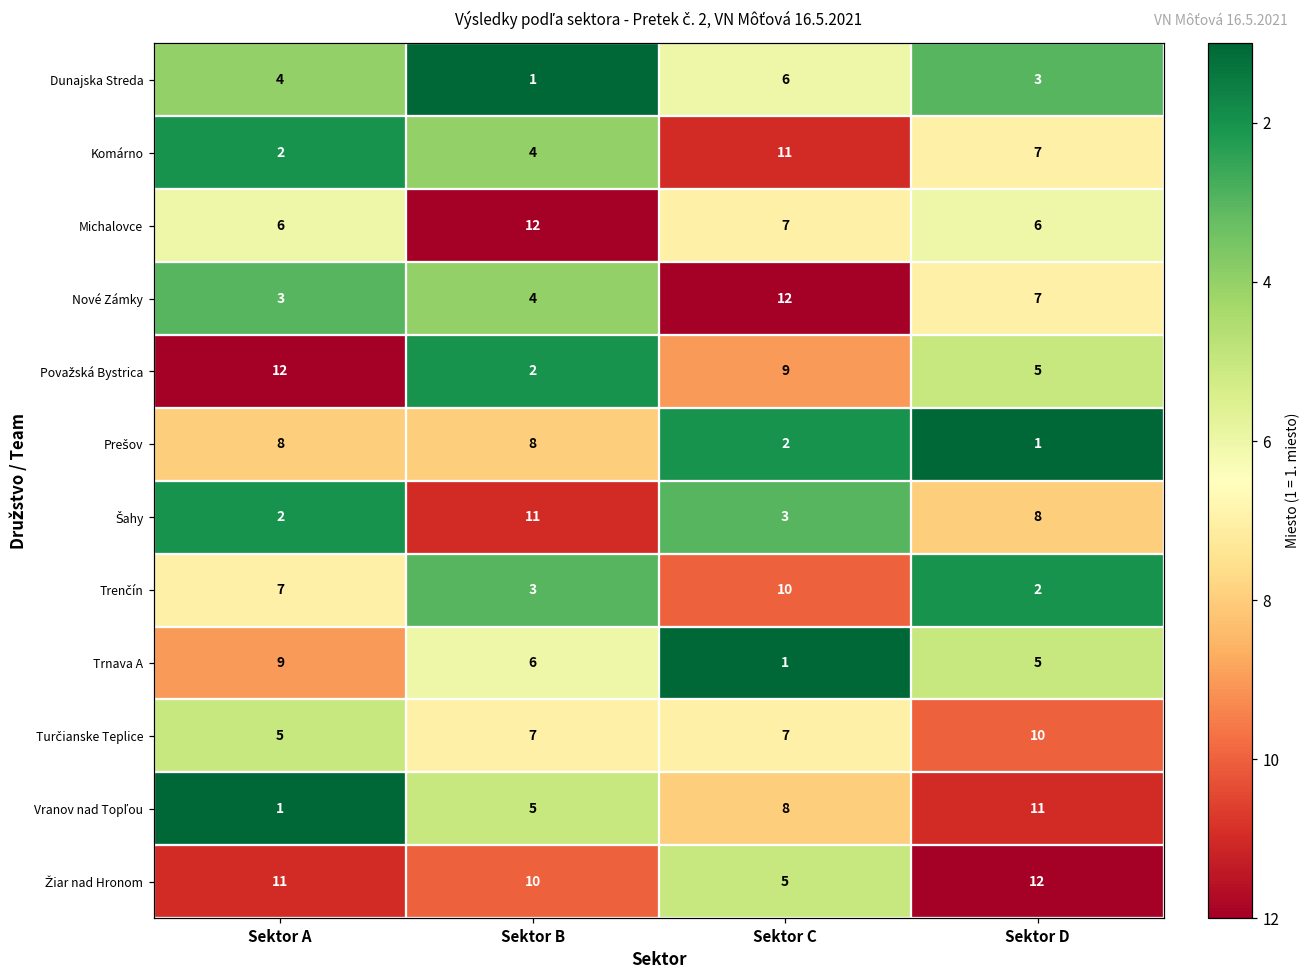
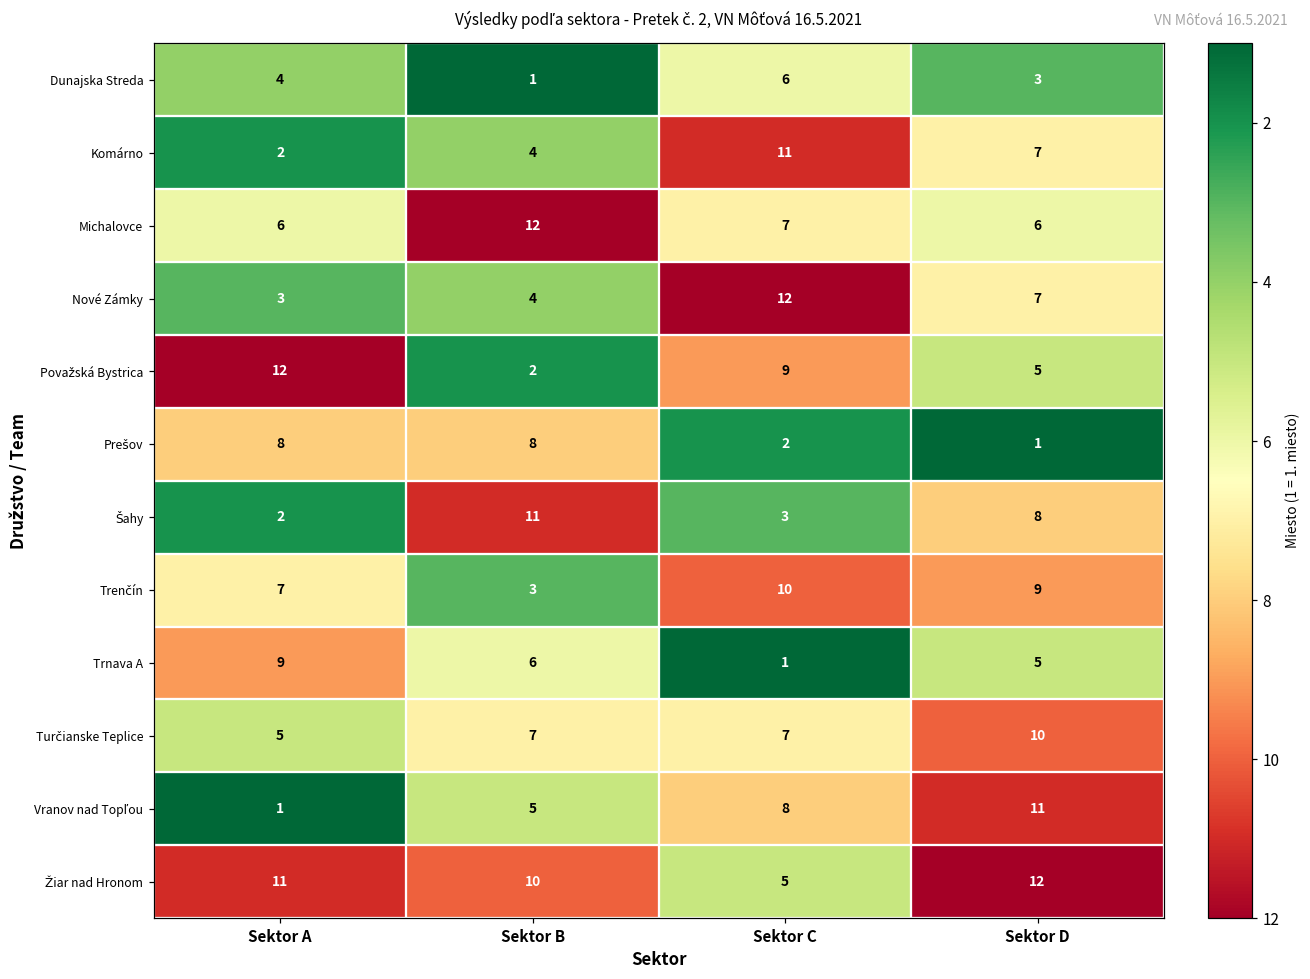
  {
    "Dunajska Streda": {
      "Sektor A": 4,
      "Sektor B": 1,
      "Sektor C": 6,
      "Sektor D": 3
    },
    "Komárno": {
      "Sektor A": 2,
      "Sektor B": 4,
      "Sektor C": 11,
      "Sektor D": 7
    },
    "Michalovce": {
      "Sektor A": 6,
      "Sektor B": 12,
      "Sektor C": 7,
      "Sektor D": 6
    },
    "Nové Zámky": {
      "Sektor A": 3,
      "Sektor B": 4,
      "Sektor C": 12,
      "Sektor D": 7
    },
    "Považská Bystrica": {
      "Sektor A": 12,
      "Sektor B": 2,
      "Sektor C": 9,
      "Sektor D": 5
    },
    "Prešov": {
      "Sektor A": 8,
      "Sektor B": 8,
      "Sektor C": 2,
      "Sektor D": 1
    },
    "Šahy": {
      "Sektor A": 2,
      "Sektor B": 11,
      "Sektor C": 3,
      "Sektor D": 8
    },
    "Trenčín": {
      "Sektor A": 7,
      "Sektor B": 3,
      "Sektor C": 10,
-     "Sektor D": 2
+     "Sektor D": 9
    },
    "Trnava A": {
      "Sektor A": 9,
      "Sektor B": 6,
      "Sektor C": 1,
      "Sektor D": 5
    },
    "Turčianske Teplice": {
      "Sektor A": 5,
      "Sektor B": 7,
      "Sektor C": 7,
      "Sektor D": 10
    },
    "Vranov nad Topľou": {
      "Sektor A": 1,
      "Sektor B": 5,
      "Sektor C": 8,
      "Sektor D": 11
    },
    "Žiar nad Hronom": {
      "Sektor A": 11,
      "Sektor B": 10,
      "Sektor C": 5,
      "Sektor D": 12
    }
  }
